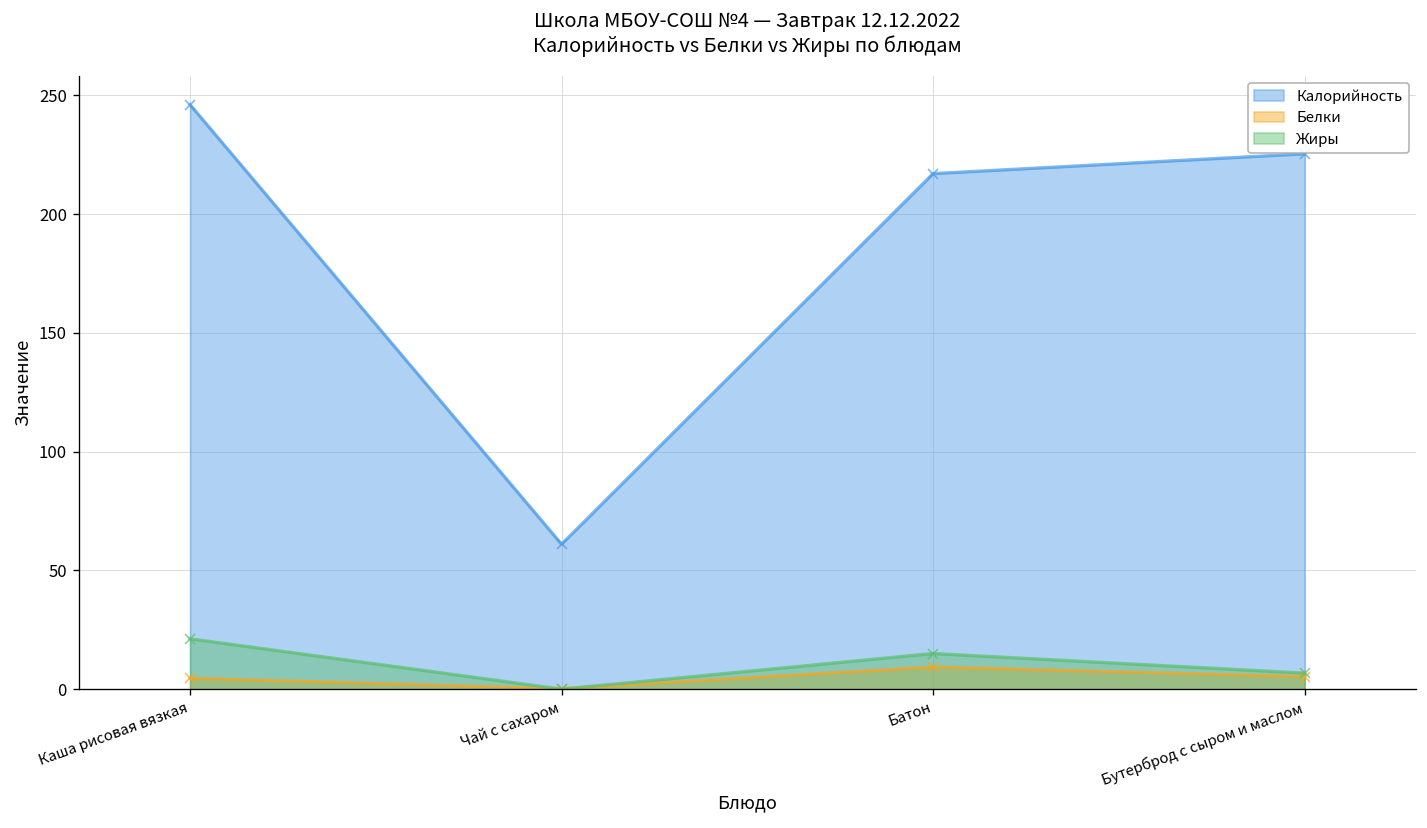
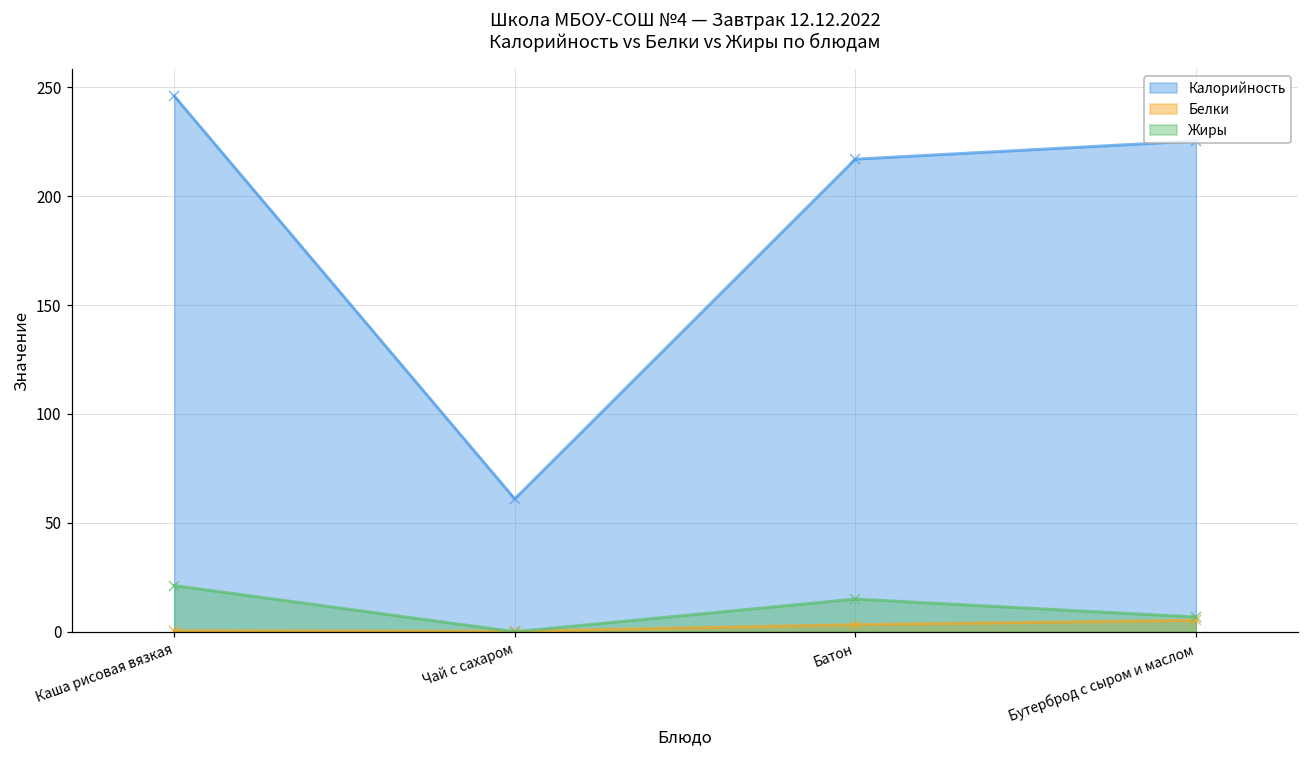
  {
    "Калорийность": {
      "Каша рисовая вязкая": 246,
      "Чай с сахаром": 61,
      "Батон": 217
    },
    "Белки": {
-     "Каша рисовая вязкая": 5,
-     "Батон": 9,
+     "Каша рисовая вязкая": 1,
+     "Батон": 3,
      "Бутерброд с сыром и маслом": 5
    },
    "Жиры": {
      "Каша рисовая вязкая": 21,
      "Батон": 15,
      "Бутерброд с сыром и маслом": 7
    }
  }
